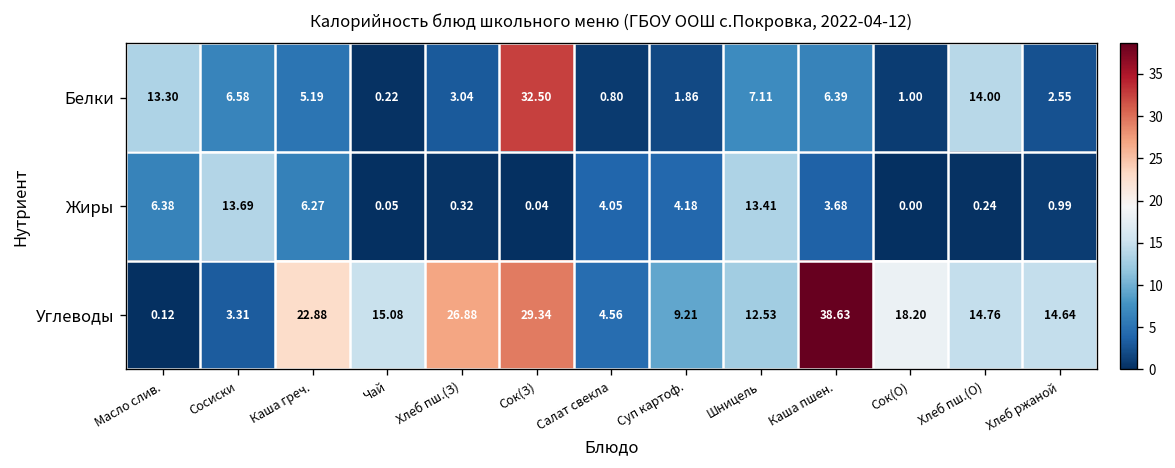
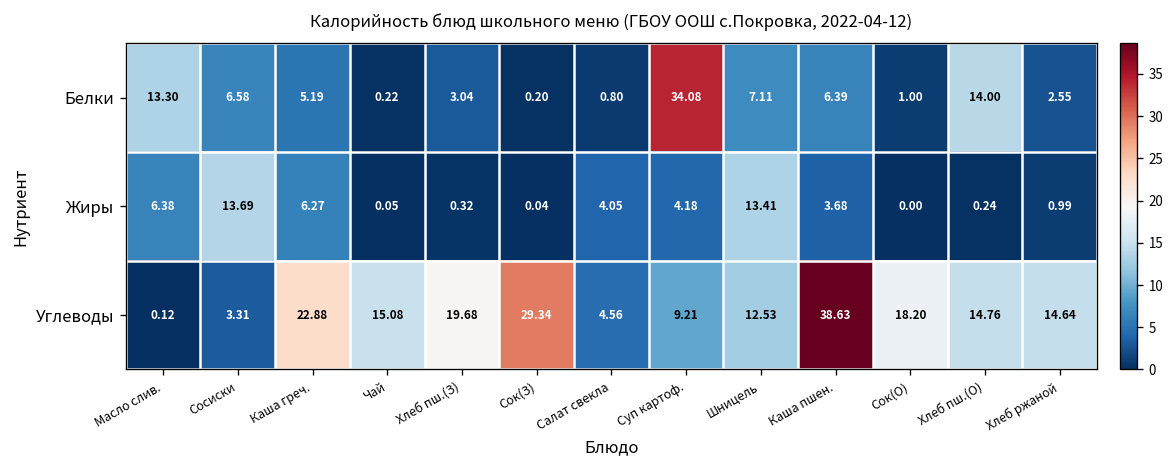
  {
    "Белки": {
      "Масло слив.": 13.30,
      "Сосиски": 6.58,
      "Каша греч.": 5.19,
      "Чай": 0.22,
      "Хлеб пш.(З)": 3.04,
-     "Сок(З)": 32.50,
+     "Сок(З)": 0.20,
      "Салат свекла": 0.80,
-     "Суп картоф.": 1.86,
+     "Суп картоф.": 34.08,
      "Шницель": 7.11,
      "Каша пшен.": 6.39,
      "Сок(О)": 1.00,
      "Хлеб пш.(О)": 14.00,
      "Хлеб ржаной": 2.55
    },
    "Жиры": {
      "Масло слив.": 6.38,
      "Сосиски": 13.69,
      "Каша греч.": 6.27,
      "Чай": 0.05,
      "Хлеб пш.(З)": 0.32,
      "Сок(З)": 0.04,
      "Салат свекла": 4.05,
      "Суп картоф.": 4.18,
      "Шницель": 13.41,
      "Каша пшен.": 3.68,
      "Сок(О)": 0.00,
      "Хлеб пш.(О)": 0.24,
      "Хлеб ржаной": 0.99
    },
    "Углеводы": {
      "Масло слив.": 0.12,
      "Сосиски": 3.31,
      "Каша греч.": 22.88,
      "Чай": 15.08,
-     "Хлеб пш.(З)": 26.88,
+     "Хлеб пш.(З)": 19.68,
      "Сок(З)": 29.34,
      "Салат свекла": 4.56,
      "Суп картоф.": 9.21,
      "Шницель": 12.53,
      "Каша пшен.": 38.63,
      "Сок(О)": 18.20,
      "Хлеб пш.(О)": 14.76,
      "Хлеб ржаной": 14.64
    }
  }
